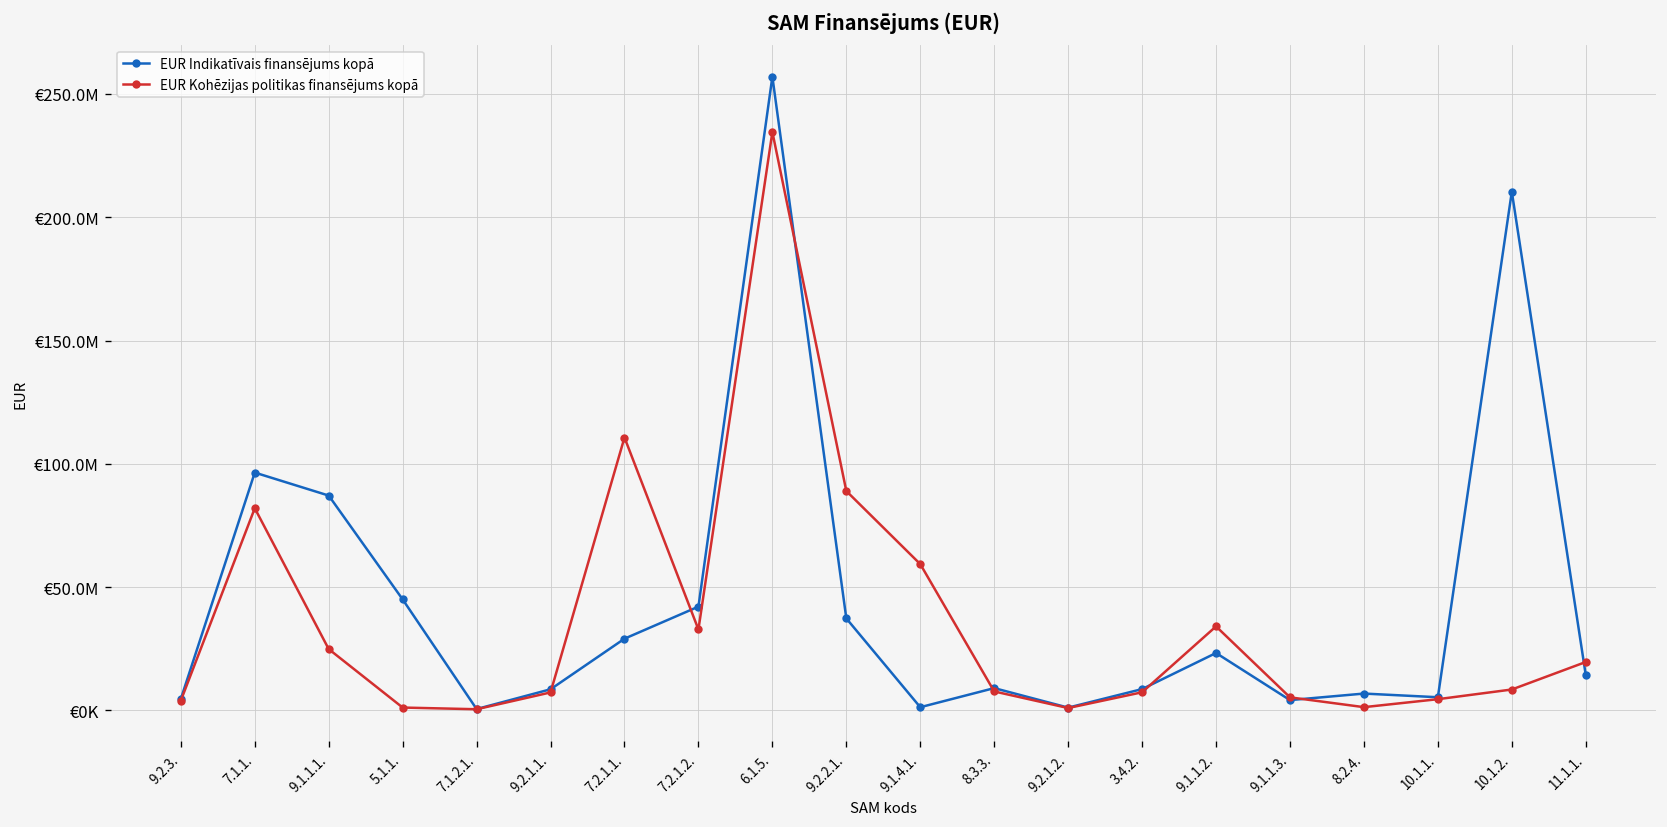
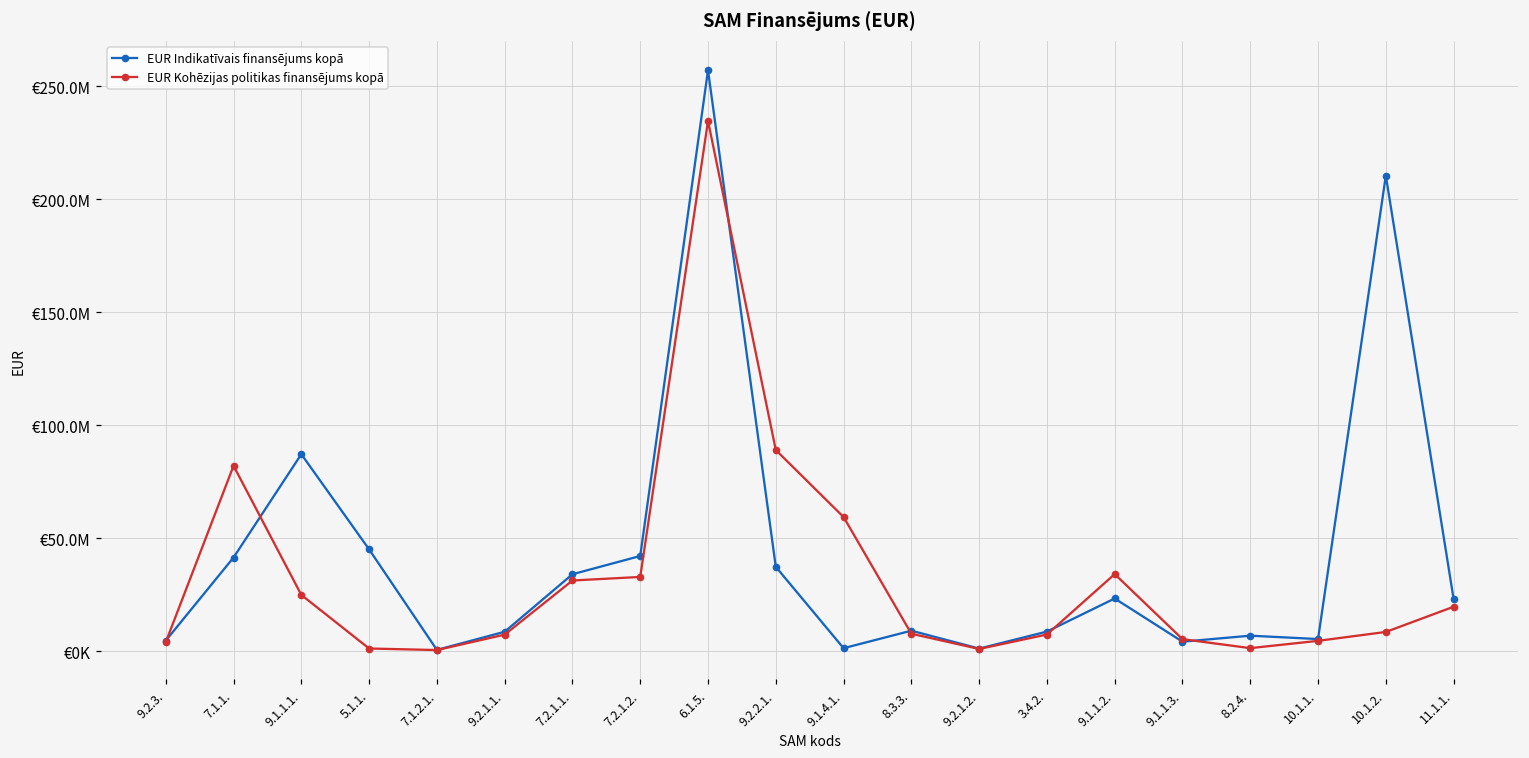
  {
    "EUR Indikatīvais finansējums kopā": {
-     "7.1.1.": "€96000000",
+     "7.1.1.": "€41000000",
      "9.1.1.1.": "€87000000",
      "5.1.1.": "€45000000",
      "9.2.1.1.": "€9000000",
-     "7.2.1.1.": "€29000000",
+     "7.2.1.1.": "€34000000",
      "7.2.1.2.": "€42000000",
      "6.1.5.": "€257000000",
      "9.2.2.1.": "€37000000",
      "9.1.4.1.": "€1000000",
      "8.3.3.": "€9000000",
      "3.4.2.": "€9000000",
      "9.1.1.2.": "€23000000",
      "8.2.4.": "€7000000",
      "10.1.2.": "€210000000",
-     "11.1.1.": "€14000000"
+     "11.1.1.": "€23000000"
    },
    "EUR Kohēzijas politikas finansējums kopā": {
      "7.1.1.": "€82000000",
      "9.1.1.1.": "€25000000",
      "5.1.1.": "€1000000",
      "9.2.1.1.": "€7000000",
-     "7.2.1.1.": "€111000000",
+     "7.2.1.1.": "€31000000",
      "7.2.1.2.": "€33000000",
      "6.1.5.": "€235000000",
      "9.2.2.1.": "€89000000",
      "9.1.4.1.": "€59000000",
      "8.3.3.": "€8000000",
      "3.4.2.": "€7000000",
      "9.1.1.2.": "€34000000",
      "8.2.4.": "€1000000",
      "10.1.2.": "€8000000",
      "11.1.1.": "€20000000"
    }
  }
